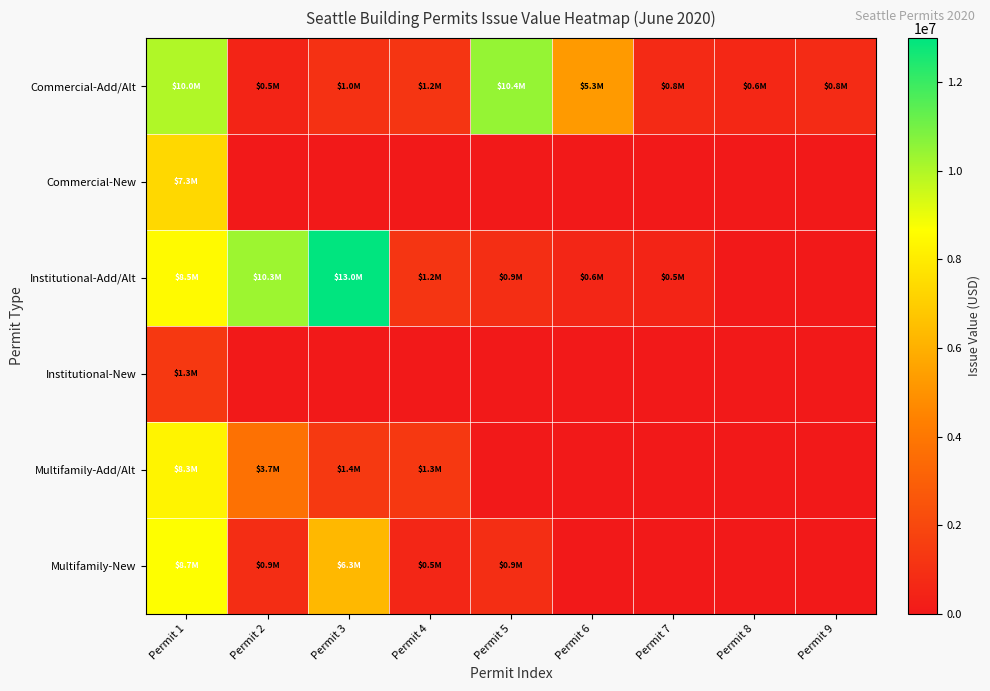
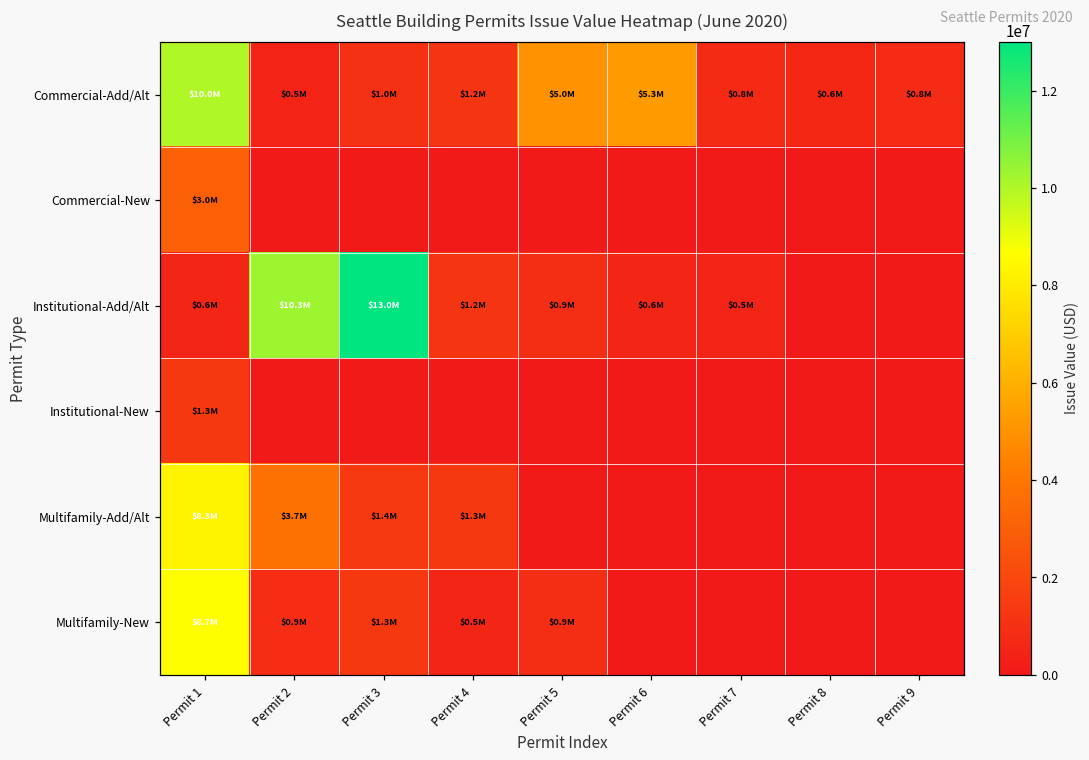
  {
    "Commercial-Add/Alt": {
      "Permit 1": "$10.0M",
      "Permit 2": "$0.5M",
      "Permit 3": "$1.0M",
      "Permit 4": "$1.2M",
-     "Permit 5": "$10.4M",
+     "Permit 5": "$5.0M",
      "Permit 6": "$5.3M",
      "Permit 7": "$0.8M",
      "Permit 8": "$0.6M",
      "Permit 9": "$0.8M"
    },
    "Commercial-New": {
-     "Permit 1": "$7.3M"
+     "Permit 1": "$3.0M"
    },
    "Institutional-Add/Alt": {
-     "Permit 1": "$8.5M",
+     "Permit 1": "$0.6M",
      "Permit 2": "$10.3M",
      "Permit 3": "$13.0M",
      "Permit 4": "$1.2M",
      "Permit 5": "$0.9M",
      "Permit 6": "$0.6M",
      "Permit 7": "$0.5M"
    },
    "Institutional-New": {
      "Permit 1": "$1.3M"
    },
    "Multifamily-Add/Alt": {
      "Permit 1": "$8.3M",
      "Permit 2": "$3.7M",
      "Permit 3": "$1.4M",
      "Permit 4": "$1.3M"
    },
    "Multifamily-New": {
      "Permit 1": "$8.7M",
      "Permit 2": "$0.9M",
-     "Permit 3": "$6.3M",
+     "Permit 3": "$1.3M",
      "Permit 4": "$0.5M",
      "Permit 5": "$0.9M"
    }
  }
